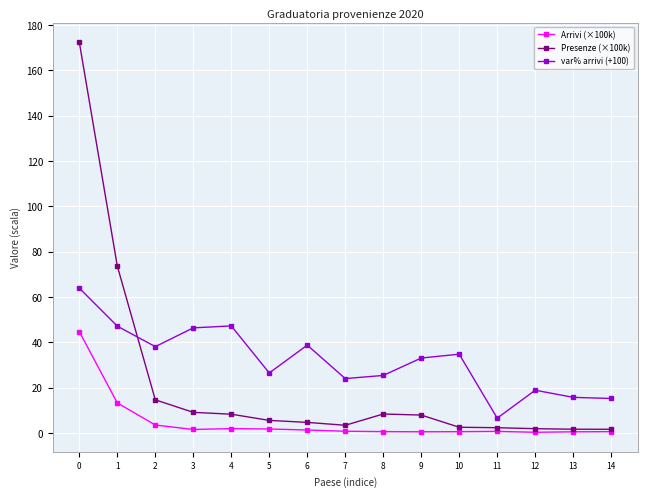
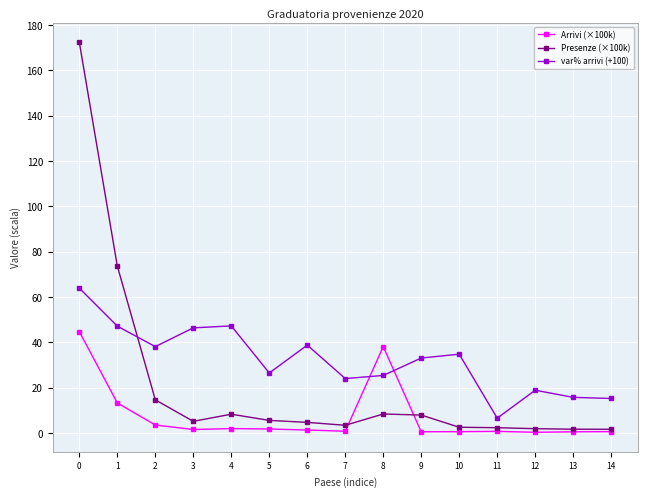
  {
    "Arrivi (×100k)": {
      "0": 45,
      "1": 13,
      "2": 4,
      "3": 2,
      "4": 2,
      "5": 2,
      "6": 1,
      "7": 1,
-     "8": 1,
+     "8": 38,
      "9": 1,
      "10": 1,
      "11": 1,
      "12": 0,
      "13": 1
    },
    "Presenze (×100k)": {
      "0": 172,
      "1": 74,
      "2": 15,
-     "3": 9,
+     "3": 5,
      "4": 8,
      "5": 6,
      "6": 5,
      "7": 3,
      "8": 8,
      "9": 8,
      "10": 3,
      "11": 2,
      "12": 2,
      "13": 2
    },
    "var% arrivi (+100)": {
      "0": 64,
      "1": 47,
      "2": 38,
      "3": 46,
      "4": 47,
      "5": 26,
      "6": 39,
      "7": 24,
      "8": 25,
      "9": 33,
      "10": 35,
      "11": 7,
      "12": 19,
      "13": 16,
      "14": 15
    }
  }
